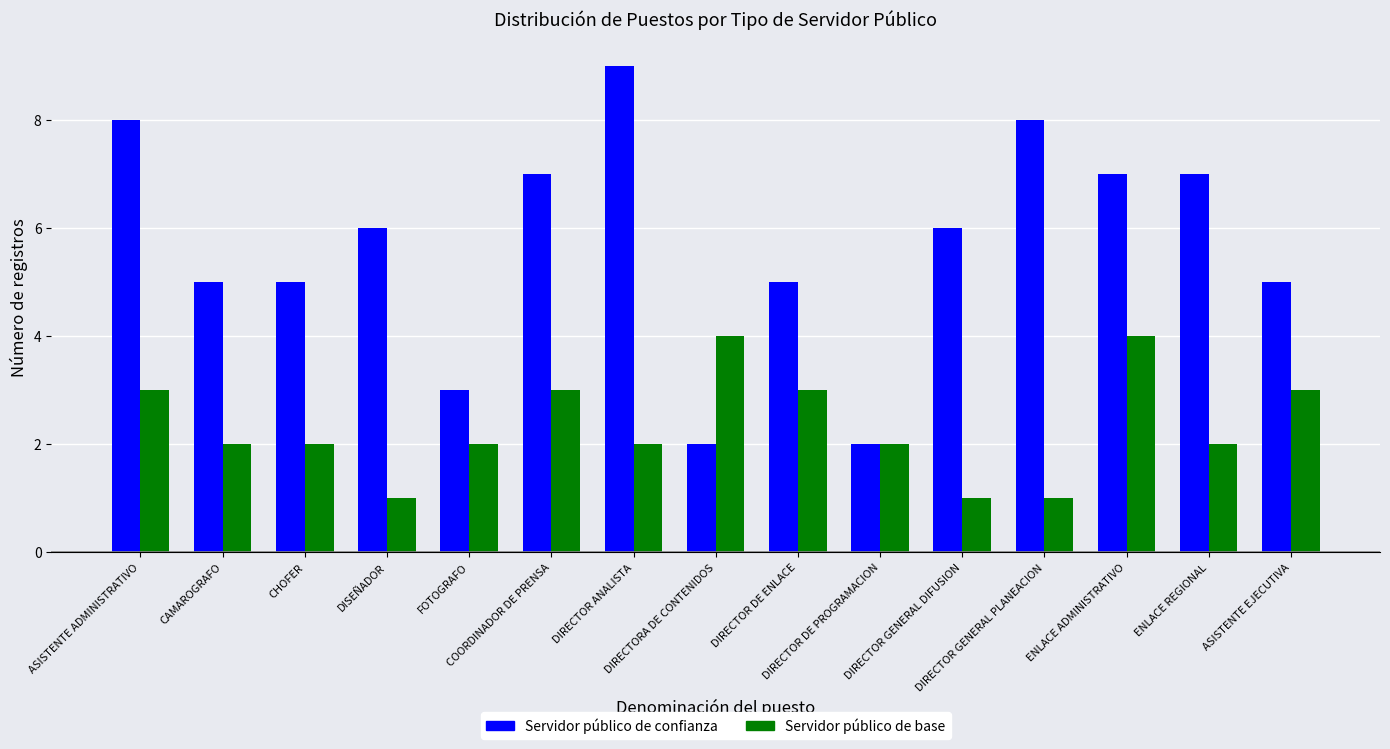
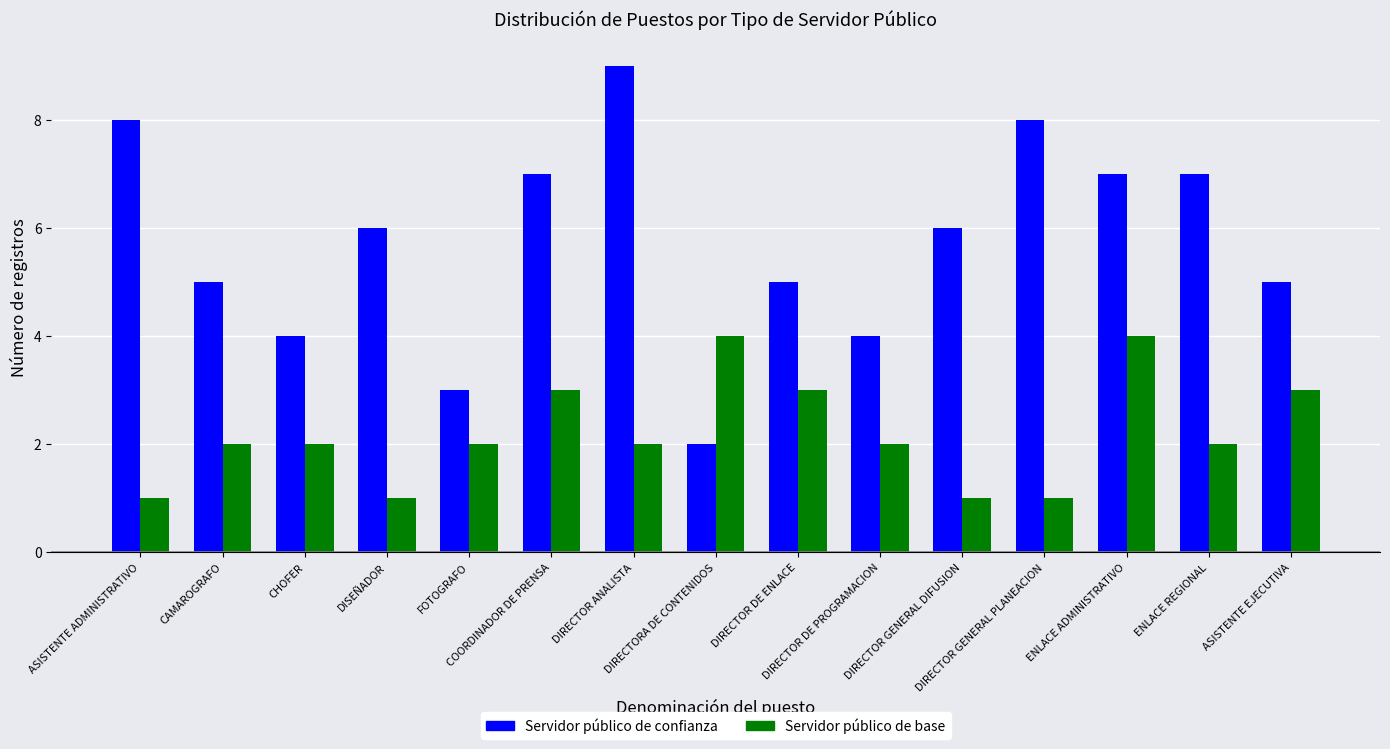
  {
    "Servidor público de confianza": {
      "ASISTENTE ADMINISTRATIVO": 8,
      "CAMAROGRAFO": 5,
-     "CHOFER": 5,
+     "CHOFER": 4,
      "DISEÑADOR": 6,
      "FOTOGRAFO": 3,
      "COORDINADOR DE PRENSA": 7,
      "DIRECTOR ANALISTA": 9,
      "DIRECTORA DE CONTENIDOS": 2,
      "DIRECTOR DE ENLACE": 5,
-     "DIRECTOR DE PROGRAMACION": 2,
+     "DIRECTOR DE PROGRAMACION": 4,
      "DIRECTOR GENERAL DIFUSION": 6,
      "DIRECTOR GENERAL PLANEACION": 8,
      "ENLACE ADMINISTRATIVO": 7,
      "ENLACE REGIONAL": 7,
      "ASISTENTE EJECUTIVA": 5
    },
    "Servidor público de base": {
-     "ASISTENTE ADMINISTRATIVO": 3,
+     "ASISTENTE ADMINISTRATIVO": 1,
      "CAMAROGRAFO": 2,
      "CHOFER": 2,
      "DISEÑADOR": 1,
      "FOTOGRAFO": 2,
      "COORDINADOR DE PRENSA": 3,
      "DIRECTOR ANALISTA": 2,
      "DIRECTORA DE CONTENIDOS": 4,
      "DIRECTOR DE ENLACE": 3,
      "DIRECTOR DE PROGRAMACION": 2,
      "DIRECTOR GENERAL DIFUSION": 1,
      "DIRECTOR GENERAL PLANEACION": 1,
      "ENLACE ADMINISTRATIVO": 4,
      "ENLACE REGIONAL": 2,
      "ASISTENTE EJECUTIVA": 3
    }
  }
